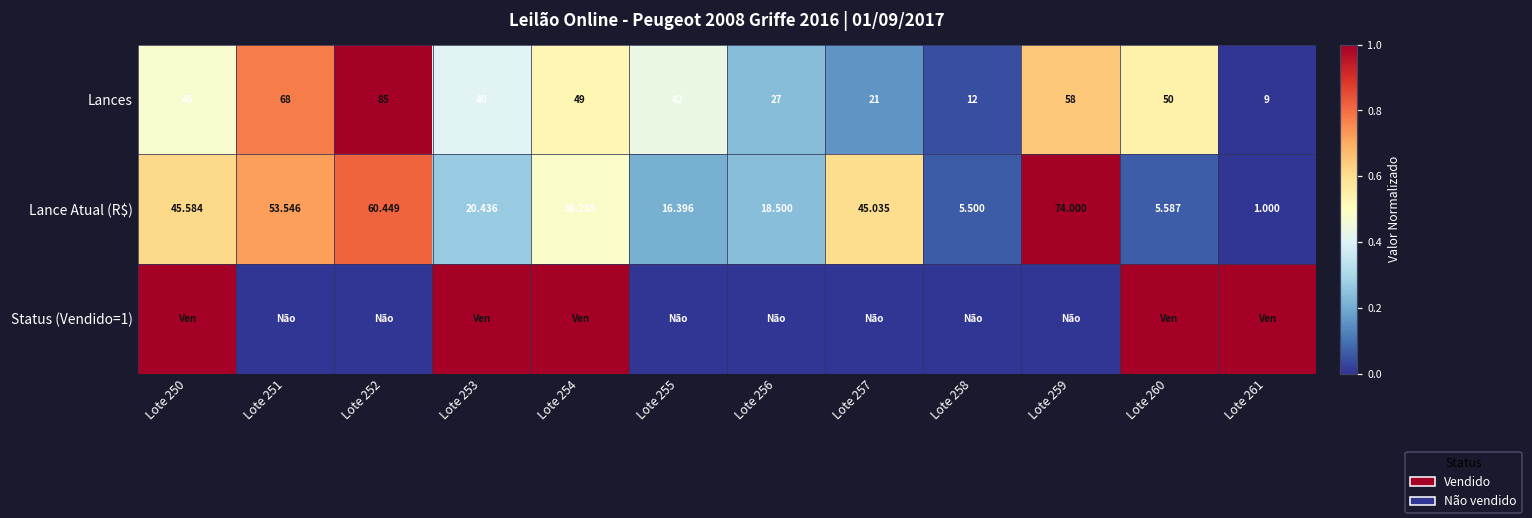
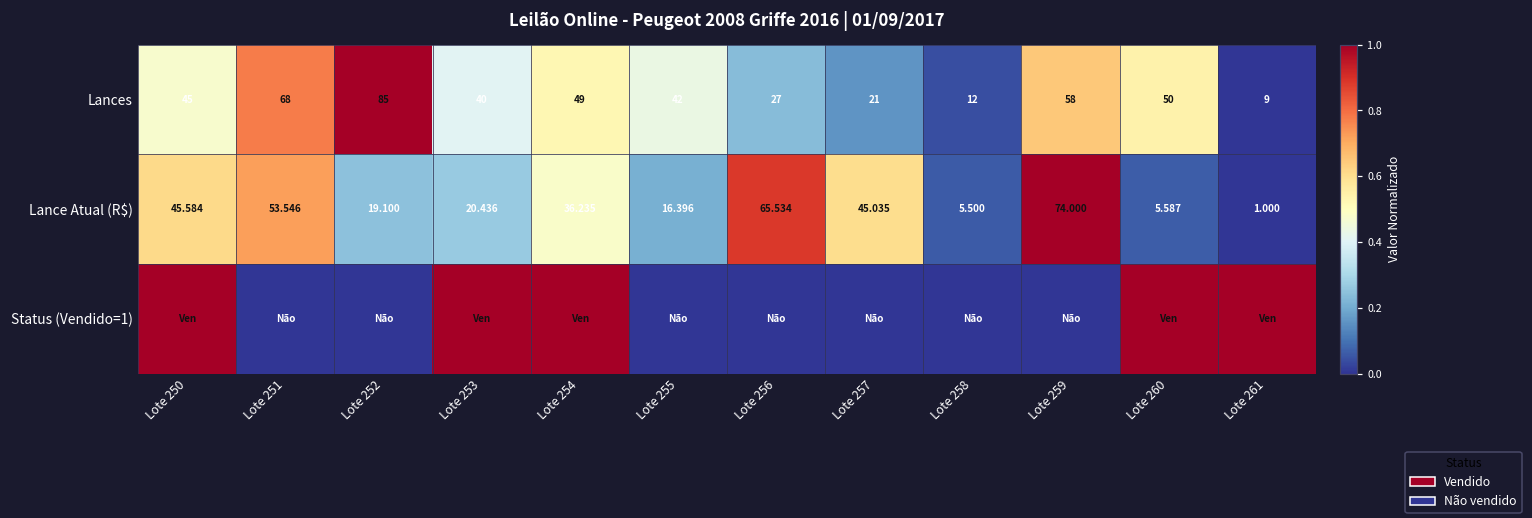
  {
    "Lances": {
      "Lote 250": 45,
      "Lote 251": 68,
      "Lote 252": 85,
      "Lote 254": 49,
      "Lote 256": 27,
      "Lote 257": 21,
      "Lote 258": 12,
      "Lote 259": 58,
      "Lote 260": 50,
      "Lote 261": 9
    },
    "Lance Atual (R$)": {
      "Lote 250": 45.584,
      "Lote 251": 53.546,
-     "Lote 252": 60.449,
+     "Lote 252": 19.100,
      "Lote 253": 20.436,
      "Lote 254": 36.235,
      "Lote 255": 16.396,
-     "Lote 256": 18.500,
+     "Lote 256": 65.534,
      "Lote 257": 45.035,
      "Lote 258": 5.500,
      "Lote 259": 74.000,
      "Lote 260": 5.587,
      "Lote 261": 1.000
    }
  }
